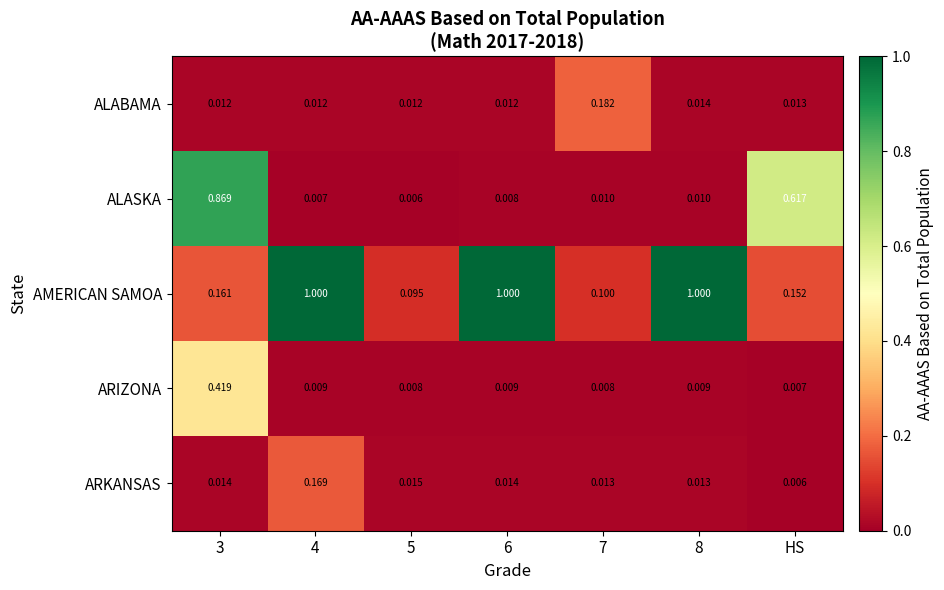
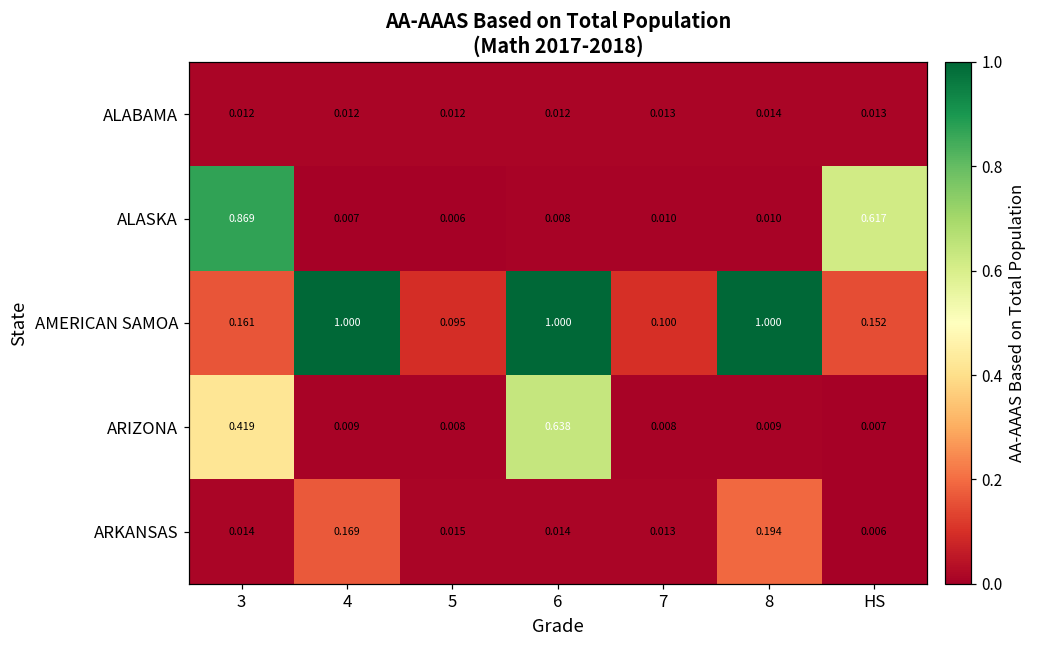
  {
    "ALABAMA": {
      "3": 0.012,
      "4": 0.012,
      "5": 0.012,
      "6": 0.012,
-     "7": 0.182,
+     "7": 0.013,
      "8": 0.014,
      "HS": 0.013
    },
    "ALASKA": {
      "3": 0.869,
      "4": 0.007,
      "5": 0.006,
      "6": 0.008,
      "7": 0.010,
      "8": 0.010,
      "HS": 0.617
    },
    "AMERICAN SAMOA": {
      "3": 0.161,
      "4": 1.000,
      "5": 0.095,
      "6": 1.000,
      "7": 0.100,
      "8": 1.000,
      "HS": 0.152
    },
    "ARIZONA": {
      "3": 0.419,
      "4": 0.009,
      "5": 0.008,
-     "6": 0.009,
+     "6": 0.638,
      "7": 0.008,
      "8": 0.009,
      "HS": 0.007
    },
    "ARKANSAS": {
      "3": 0.014,
      "4": 0.169,
      "5": 0.015,
      "6": 0.014,
      "7": 0.013,
-     "8": 0.013,
+     "8": 0.194,
      "HS": 0.006
    }
  }
